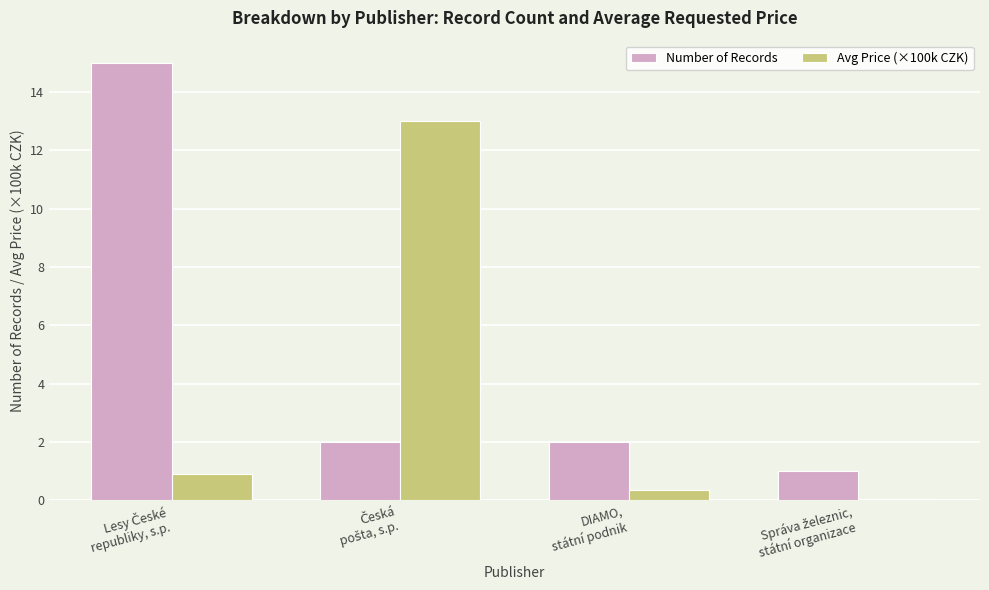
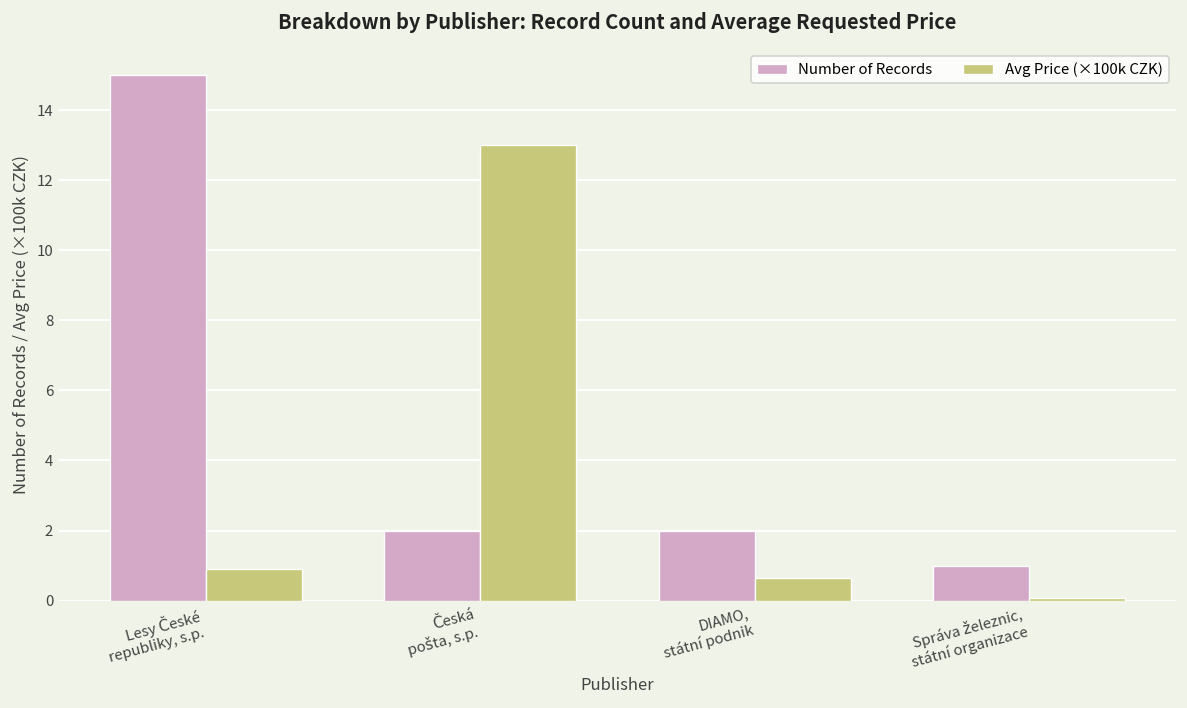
  {
    "Number of Records": {
      "Lesy České republiky, s.p.": 15.0,
      "Česká pošta, s.p.": 2.0,
      "DIAMO, státní podnik": 2.0,
      "Správa železnic, státní organizace": 1.0
    },
    "Avg Price (×100k CZK)": {
      "Lesy České republiky, s.p.": 0.9,
      "Česká pošta, s.p.": 13.0,
-     "DIAMO, státní podnik": 0.3
+     "DIAMO, státní podnik": 0.6
    }
  }
